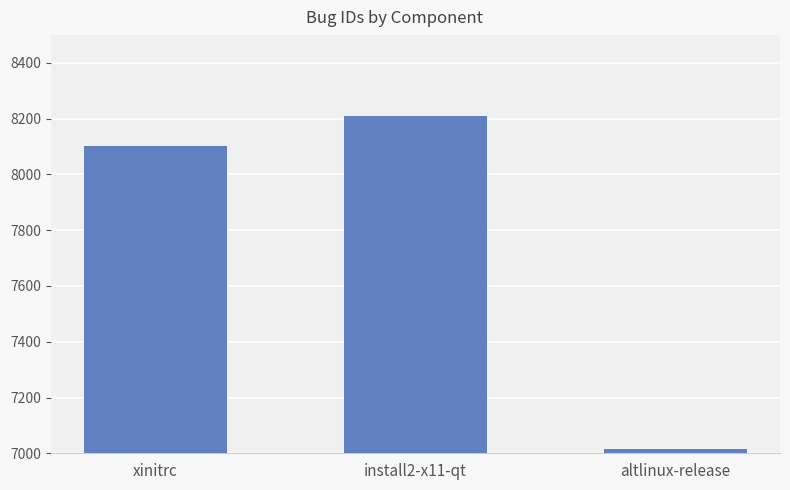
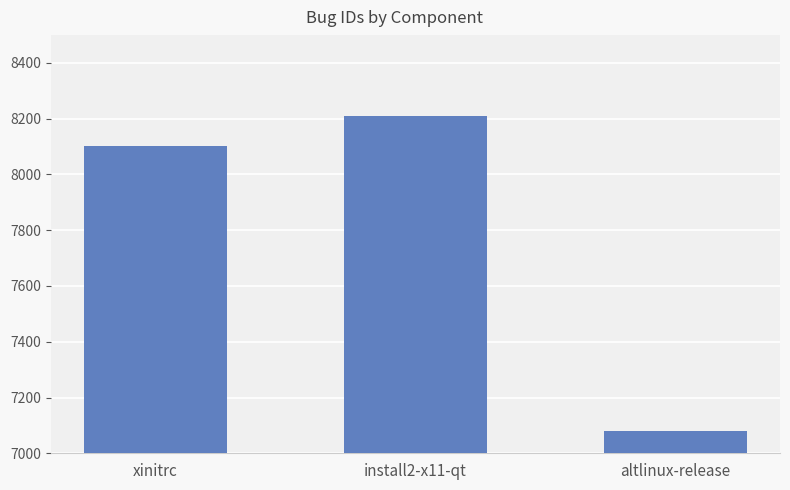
  {
    "xinitrc": 8100,
    "install2-x11-qt": 8210,
-   "altlinux-release": 7020
+   "altlinux-release": 7080
  }
